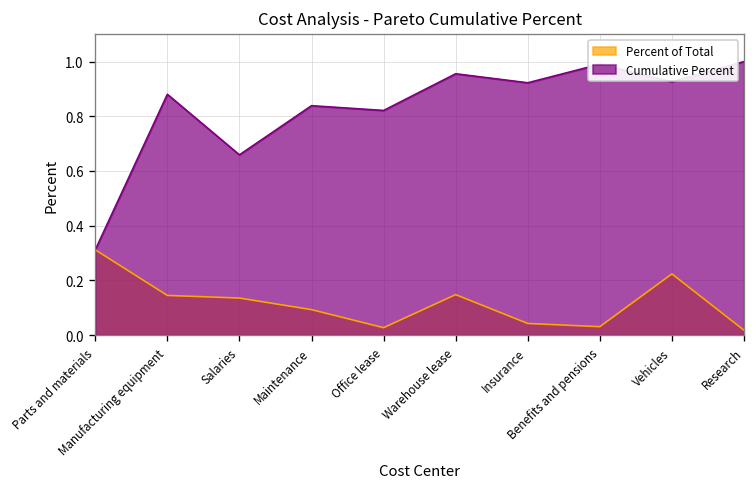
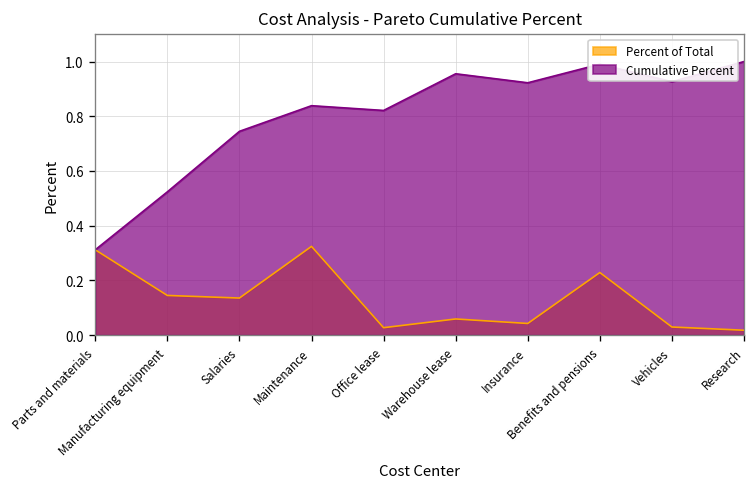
  {
    "Percent of Total": {
      "Manufacturing equipment": 0.14,
      "Salaries": 0.14,
-     "Maintenance": 0.09,
+     "Maintenance": 0.32,
      "Office lease": 0.03,
-     "Warehouse lease": 0.15,
+     "Warehouse lease": 0.06,
      "Insurance": 0.04,
-     "Benefits and pensions": 0.03,
-     "Vehicles": 0.22,
+     "Benefits and pensions": 0.23,
+     "Vehicles": 0.03,
      "Research": 0.02
    },
    "Cumulative Percent": {
-     "Manufacturing equipment": 0.88,
-     "Salaries": 0.66,
+     "Manufacturing equipment": 0.52,
+     "Salaries": 0.74,
      "Maintenance": 0.84,
      "Office lease": 0.82,
      "Warehouse lease": 0.96,
      "Insurance": 0.92,
      "Vehicles": 0.93,
      "Research": 1.00
    }
  }
